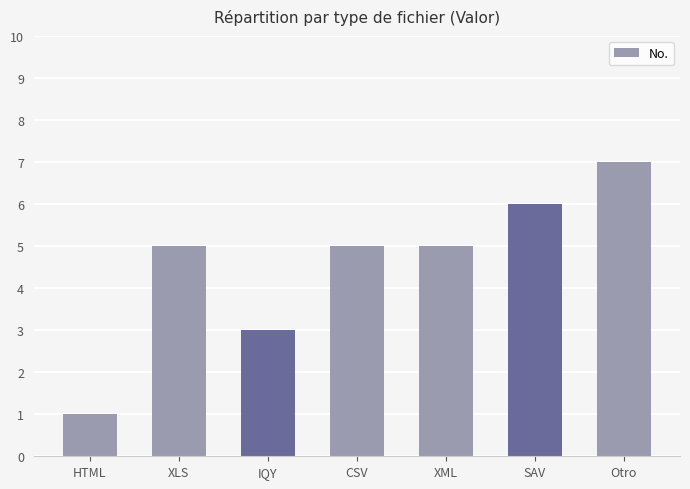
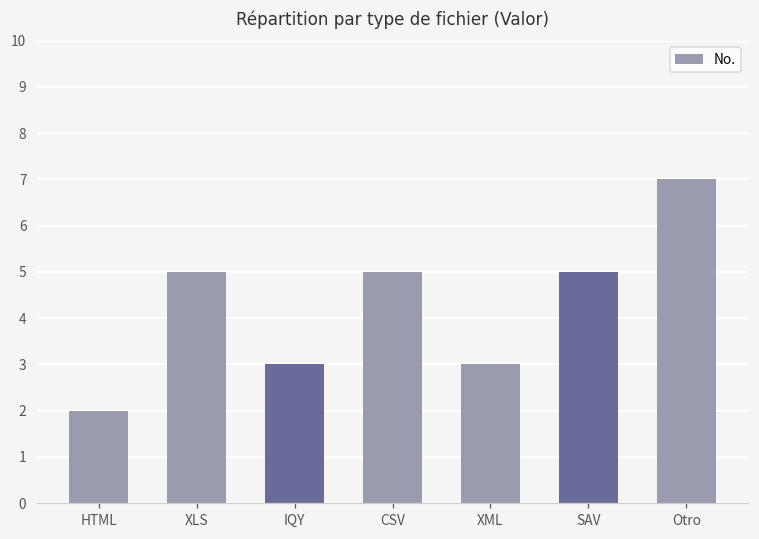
  {
-   "HTML": 1,
+   "HTML": 2,
    "XLS": 5,
    "IQY": 3,
    "CSV": 5,
-   "XML": 5,
-   "SAV": 6,
+   "XML": 3,
+   "SAV": 5,
    "Otro": 7
  }
